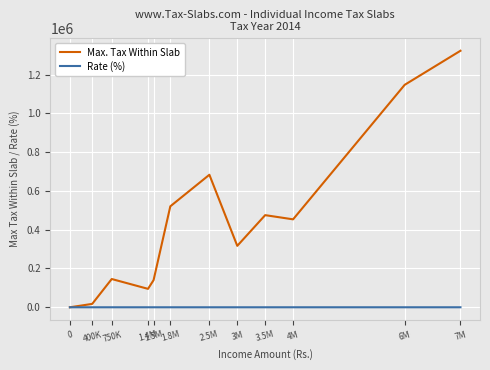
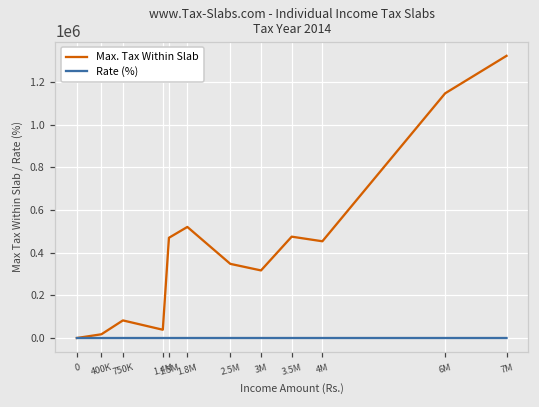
  {
    "Max. Tax Within Slab": {
      "400K": 20000,
-     "750K": 150000,
-     "1.4M": 100000,
-     "1.5M": 140000,
+     "750K": 80000,
+     "1.4M": 40000,
+     "1.5M": 470000,
      "1.8M": 520000,
-     "2.5M": 680000,
+     "2.5M": 350000,
      "3M": 320000,
      "3.5M": 480000,
      "4M": 450000,
      "6M": 1150000,
      "7M": 1320000
    },
    "Rate (%)": {
      "400K": 0,
      "750K": 0,
      "1.4M": 0,
      "1.5M": 0,
      "1.8M": 0,
      "2.5M": 0,
      "3M": 0,
      "3.5M": 0,
      "4M": 0,
      "6M": 0,
      "7M": 0
    }
  }
